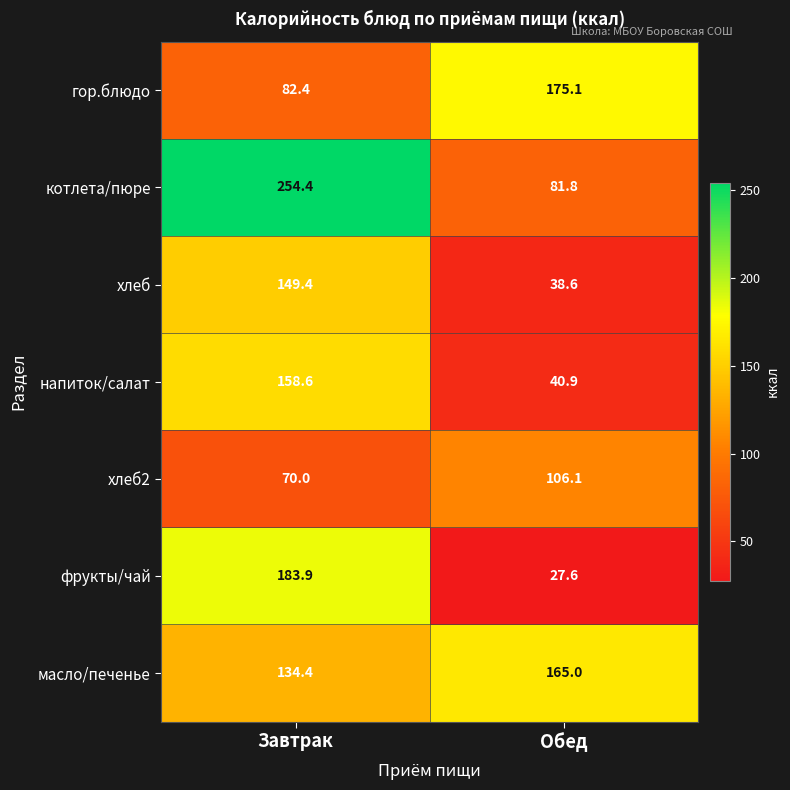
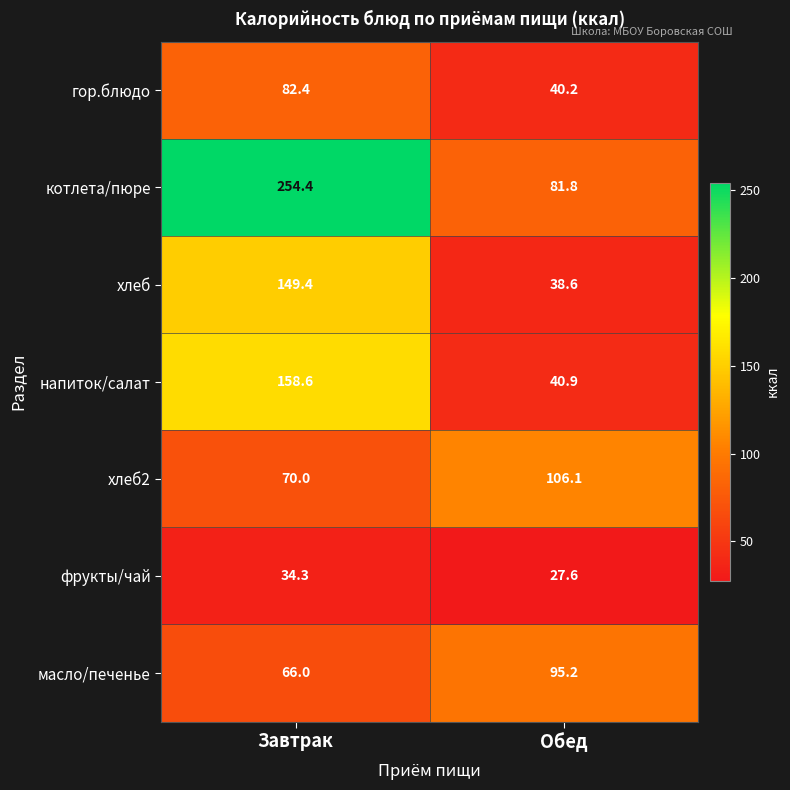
  {
    "гор.блюдо": {
      "Завтрак": 82.4,
-     "Обед": 175.1
+     "Обед": 40.2
    },
    "котлета/пюре": {
      "Завтрак": 254.4,
      "Обед": 81.8
    },
    "хлеб": {
      "Завтрак": 149.4,
      "Обед": 38.6
    },
    "напиток/салат": {
      "Завтрак": 158.6,
      "Обед": 40.9
    },
    "хлеб2": {
      "Завтрак": 70.0,
      "Обед": 106.1
    },
    "фрукты/чай": {
-     "Завтрак": 183.9,
+     "Завтрак": 34.3,
      "Обед": 27.6
    },
    "масло/печенье": {
-     "Завтрак": 134.4,
-     "Обед": 165.0
+     "Завтрак": 66.0,
+     "Обед": 95.2
    }
  }
